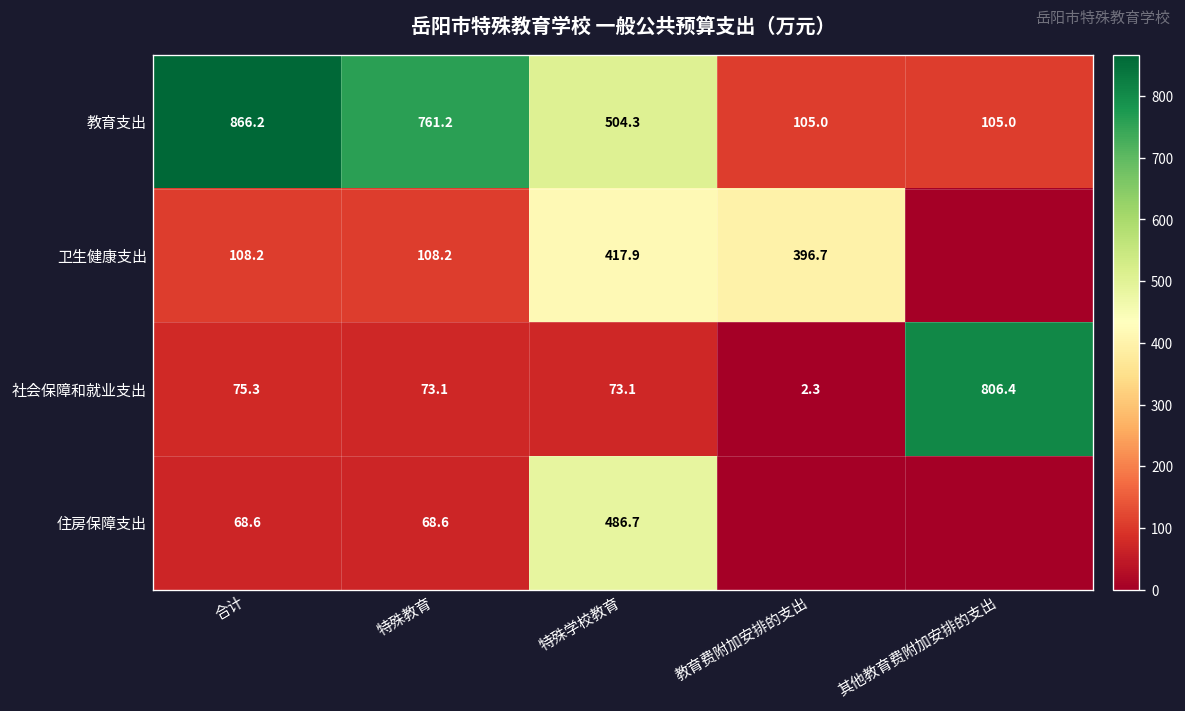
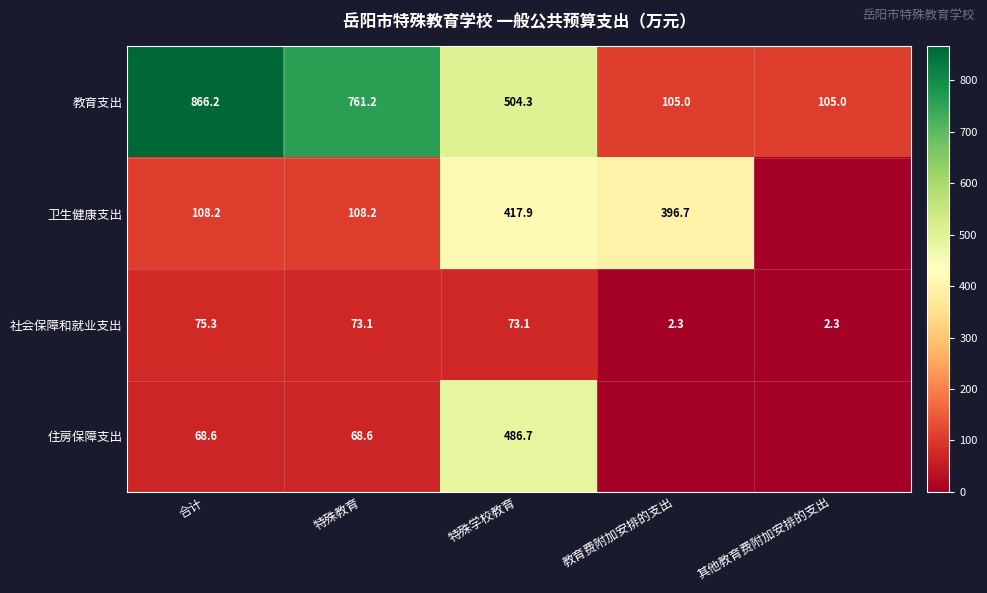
  {
    "教育支出": {
      "合计": 866.2,
      "特殊教育": 761.2,
      "特殊学校教育": 504.3,
      "教育费附加安排的支出": 105.0,
      "其他教育费附加安排的支出": 105.0
    },
    "卫生健康支出": {
      "合计": 108.2,
      "特殊教育": 108.2,
      "特殊学校教育": 417.9,
      "教育费附加安排的支出": 396.7
    },
    "社会保障和就业支出": {
      "合计": 75.3,
      "特殊教育": 73.1,
      "特殊学校教育": 73.1,
      "教育费附加安排的支出": 2.3,
-     "其他教育费附加安排的支出": 806.4
+     "其他教育费附加安排的支出": 2.3
    },
    "住房保障支出": {
      "合计": 68.6,
      "特殊教育": 68.6,
      "特殊学校教育": 486.7
    }
  }
